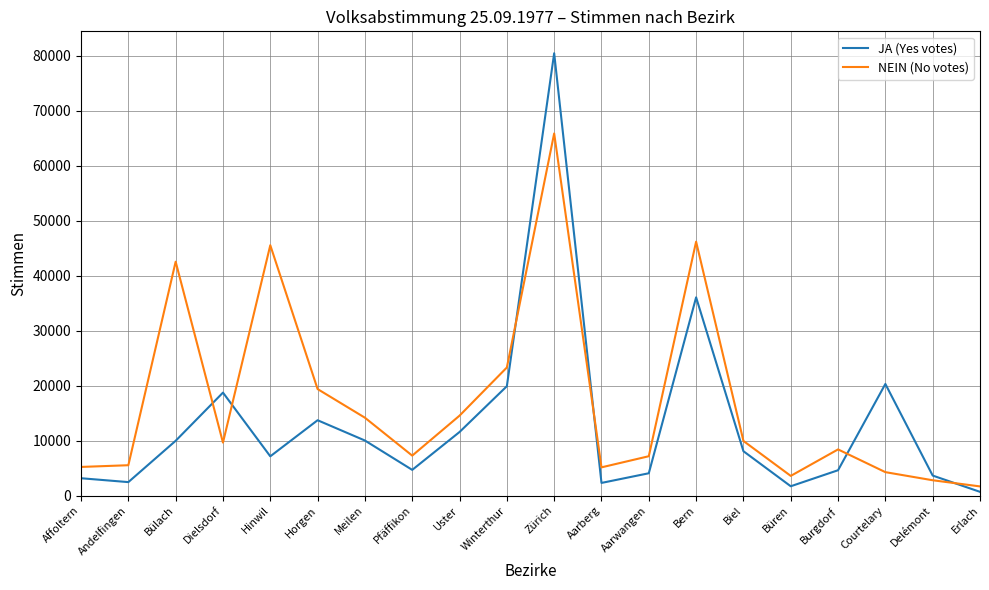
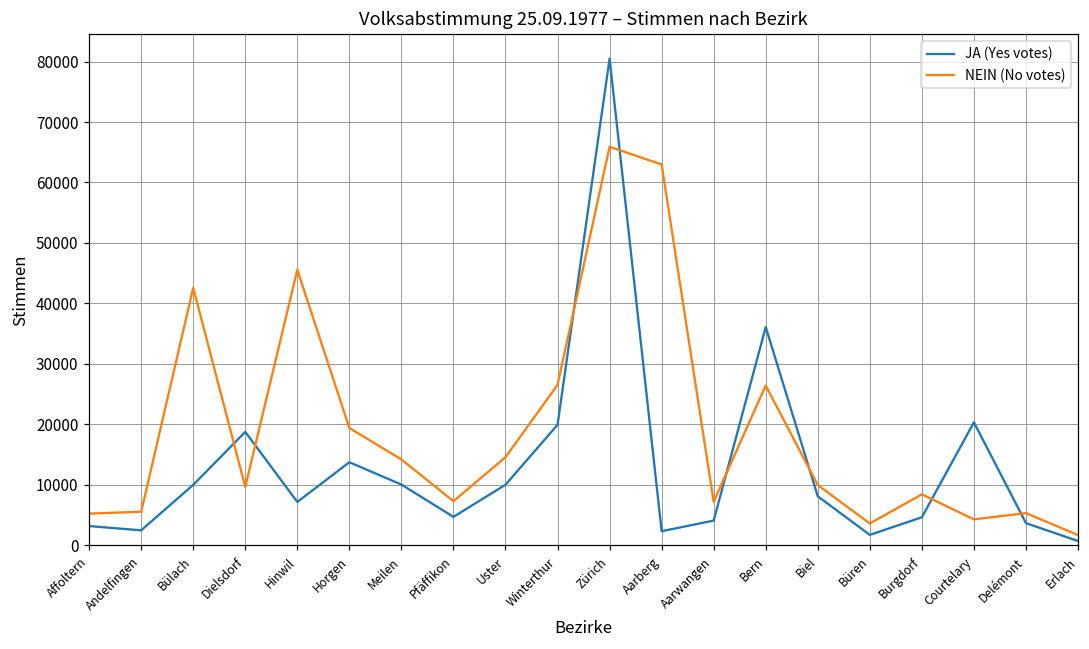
  {
    "JA (Yes votes)": {
      "Affoltern": 3000,
      "Andelfingen": 2000,
      "Bülach": 10000,
      "Dielsdorf": 19000,
      "Hinwil": 7000,
      "Horgen": 14000,
      "Meilen": 10000,
      "Pfäffikon": 5000,
-     "Uster": 12000,
+     "Uster": 10000,
      "Winterthur": 20000,
      "Zürich": 80000,
      "Aarberg": 2000,
      "Aarwangen": 4000,
      "Bern": 36000,
      "Biel": 8000,
      "Büren": 2000,
      "Burgdorf": 5000,
      "Courtelary": 20000,
      "Delémont": 4000,
      "Erlach": 1000
    },
    "NEIN (No votes)": {
      "Affoltern": 5000,
      "Andelfingen": 6000,
      "Bülach": 43000,
      "Dielsdorf": 10000,
      "Hinwil": 46000,
      "Horgen": 19000,
      "Meilen": 14000,
      "Pfäffikon": 7000,
      "Uster": 15000,
-     "Winterthur": 23000,
+     "Winterthur": 27000,
      "Zürich": 66000,
-     "Aarberg": 5000,
+     "Aarberg": 63000,
      "Aarwangen": 7000,
-     "Bern": 46000,
+     "Bern": 26000,
      "Biel": 10000,
      "Büren": 4000,
      "Burgdorf": 8000,
      "Courtelary": 4000,
-     "Delémont": 3000,
+     "Delémont": 5000,
      "Erlach": 2000
    }
  }
